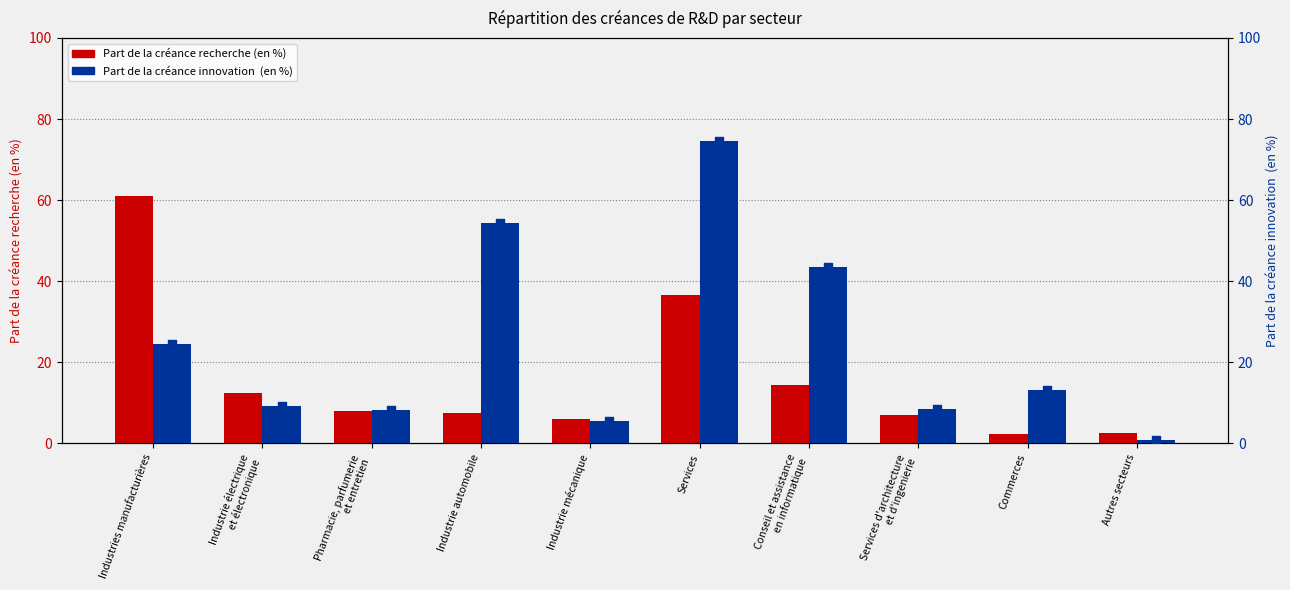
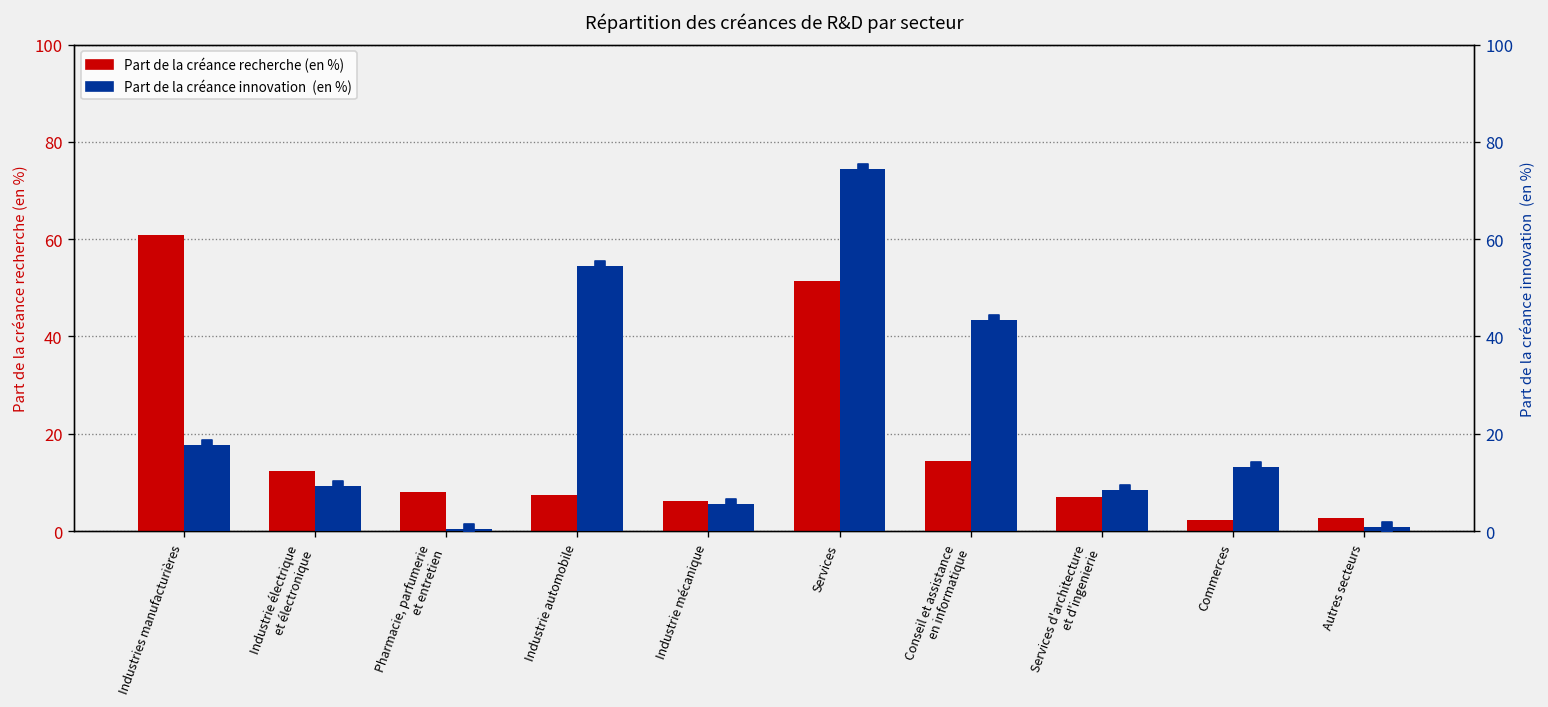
  {
    "Part de la créance recherche (en %)": {
      "Industries manufacturières": 61,
      "Industrie électrique et électronique": 12,
      "Pharmacie, parfumerie et entretien": 8,
      "Industrie automobile": 8,
      "Industrie mécanique": 6,
-     "Services": 37,
+     "Services": 51,
      "Conseil et assistance en informatique": 14,
      "Services d'architecture et d'ingenierie": 7,
      "Commerces": 2,
      "Autres secteurs": 3
    },
    "Part de la créance innovation (en %)": {
-     "Industries manufacturières": 25,
+     "Industries manufacturières": 18,
      "Industrie électrique et électronique": 9,
-     "Pharmacie, parfumerie et entretien": 8,
+     "Pharmacie, parfumerie et entretien": 0,
      "Industrie automobile": 54,
      "Industrie mécanique": 6,
      "Services": 75,
      "Conseil et assistance en informatique": 43,
      "Services d'architecture et d'ingenierie": 9,
      "Commerces": 13,
      "Autres secteurs": 1
    }
  }
